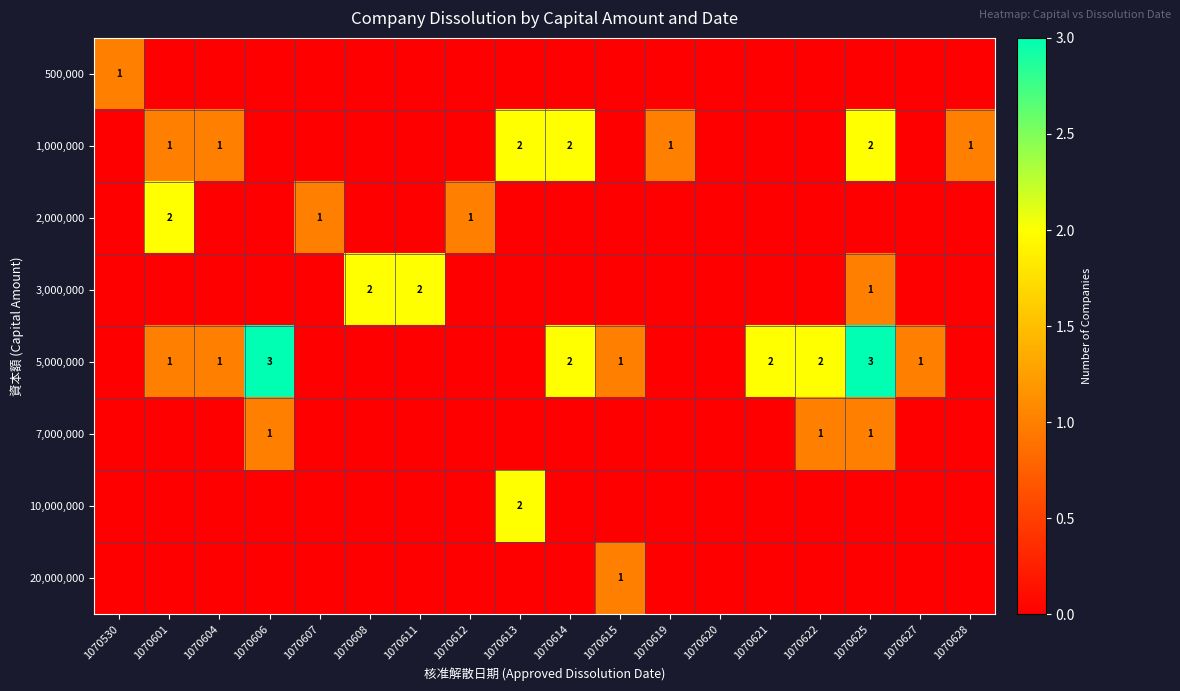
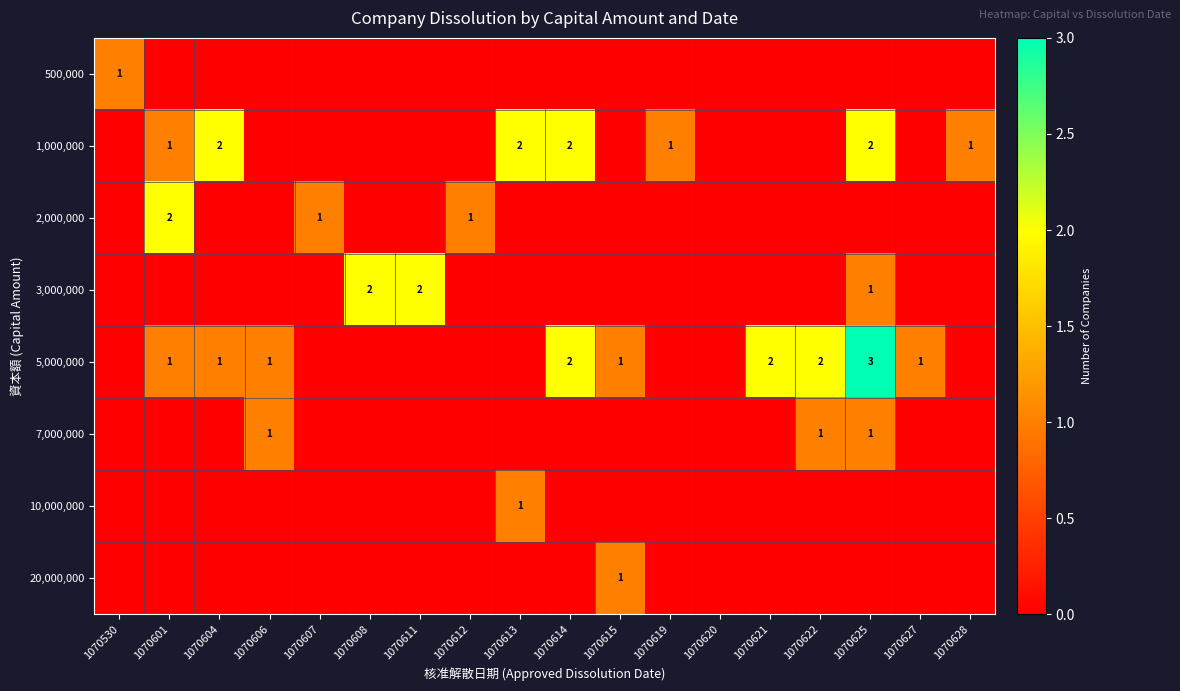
  {
    "500,000": {
      "1070530": 1
    },
    "1,000,000": {
      "1070601": 1,
-     "1070604": 1,
+     "1070604": 2,
      "1070613": 2,
      "1070614": 2,
      "1070619": 1,
      "1070625": 2,
      "1070628": 1
    },
    "2,000,000": {
      "1070601": 2,
      "1070607": 1,
      "1070612": 1
    },
    "3,000,000": {
      "1070608": 2,
      "1070611": 2,
      "1070625": 1
    },
    "5,000,000": {
      "1070601": 1,
      "1070604": 1,
-     "1070606": 3,
+     "1070606": 1,
      "1070614": 2,
      "1070615": 1,
      "1070621": 2,
      "1070622": 2,
      "1070625": 3,
      "1070627": 1
    },
    "7,000,000": {
      "1070606": 1,
      "1070622": 1,
      "1070625": 1
    },
    "10,000,000": {
-     "1070613": 2
+     "1070613": 1
    },
    "20,000,000": {
      "1070615": 1
    }
  }
